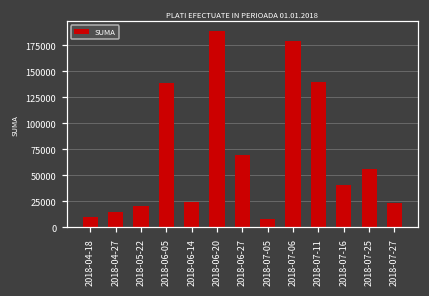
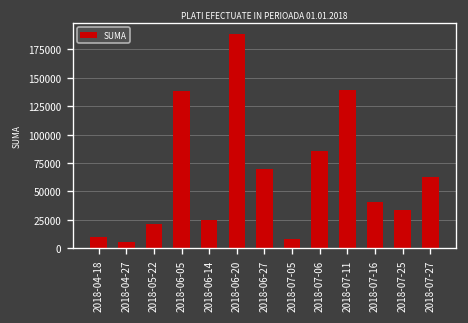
  {
    "2018-04-18": 10000,
-   "2018-04-27": 15000,
+   "2018-04-27": 6000,
    "2018-05-22": 20000,
    "2018-06-05": 140000,
    "2018-06-14": 20000,
    "2018-06-20": 190000,
    "2018-06-27": 70000,
    "2018-07-05": 10000,
-   "2018-07-06": 180000,
+   "2018-07-06": 90000,
    "2018-07-11": 140000,
    "2018-07-16": 40000,
-   "2018-07-25": 60000,
-   "2018-07-27": 20000
+   "2018-07-25": 30000,
+   "2018-07-27": 60000
  }
